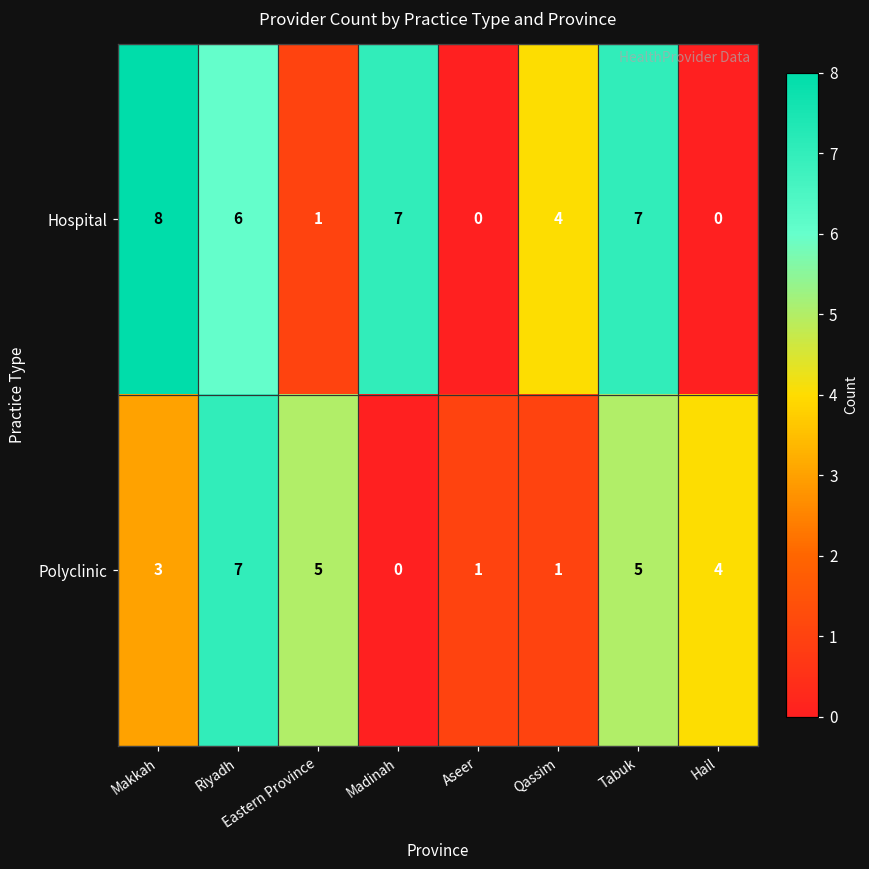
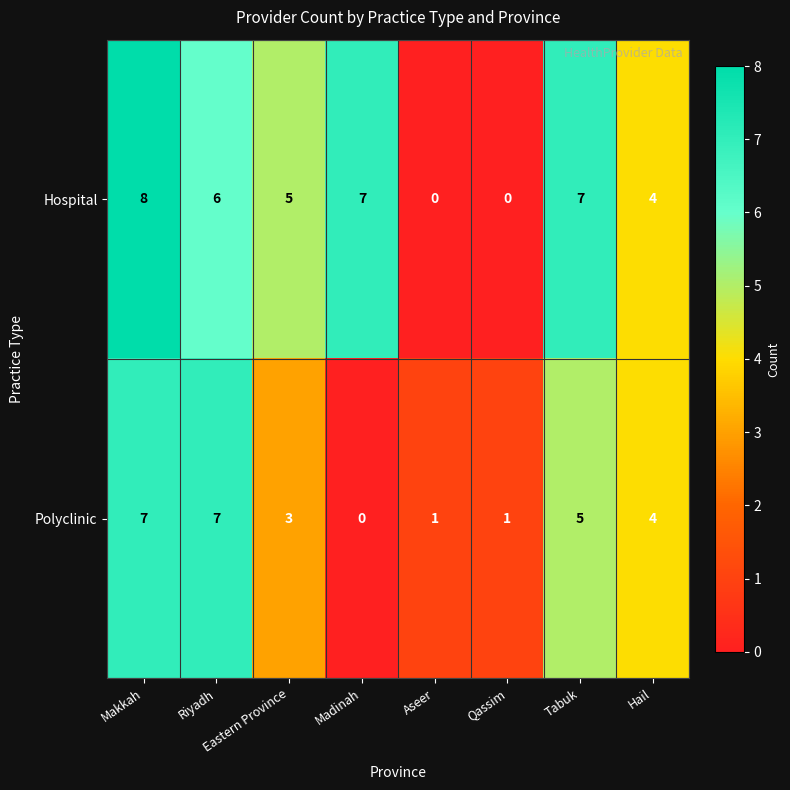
  {
    "Hospital": {
      "Makkah": 8,
      "Riyadh": 6,
-     "Eastern Province": 1,
+     "Eastern Province": 5,
      "Madinah": 7,
      "Aseer": 0,
-     "Qassim": 4,
+     "Qassim": 0,
      "Tabuk": 7,
-     "Hail": 0
+     "Hail": 4
    },
    "Polyclinic": {
-     "Makkah": 3,
+     "Makkah": 7,
      "Riyadh": 7,
-     "Eastern Province": 5,
+     "Eastern Province": 3,
      "Madinah": 0,
      "Aseer": 1,
      "Qassim": 1,
      "Tabuk": 5,
      "Hail": 4
    }
  }
